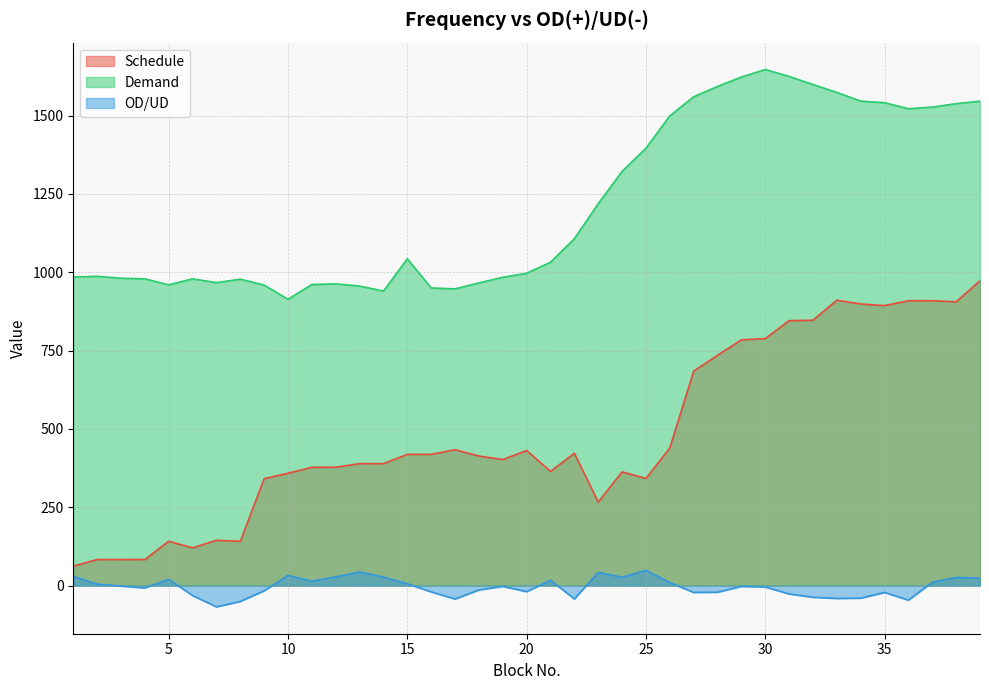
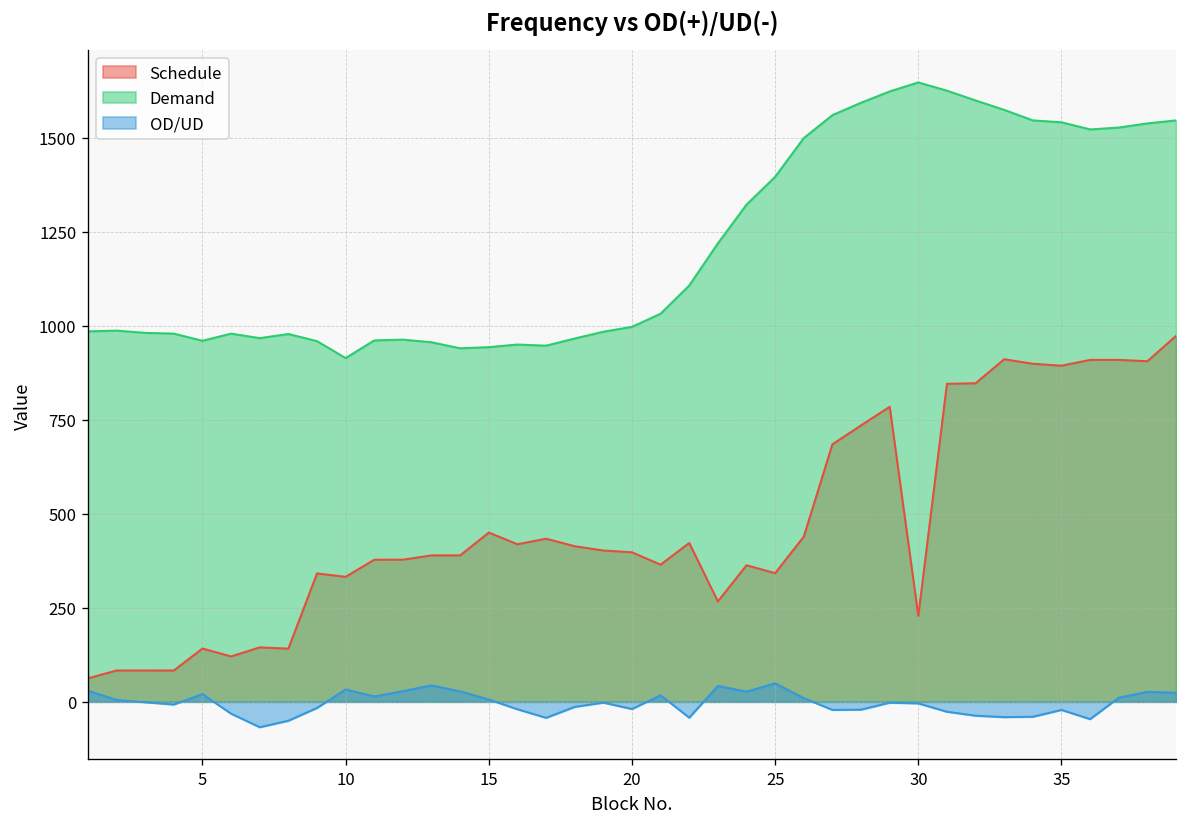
  {
    "Schedule": {
      "5": 140,
-     "10": 360,
-     "15": 420,
-     "20": 430,
+     "10": 330,
+     "15": 450,
+     "20": 400,
      "25": 340,
-     "30": 790,
+     "30": 230,
      "35": 890
    },
    "Demand": {
      "5": 960,
      "10": 910,
-     "15": 1040,
+     "15": 940,
      "20": 1000,
      "25": 1400,
      "30": 1650,
      "35": 1540
    }
  }
